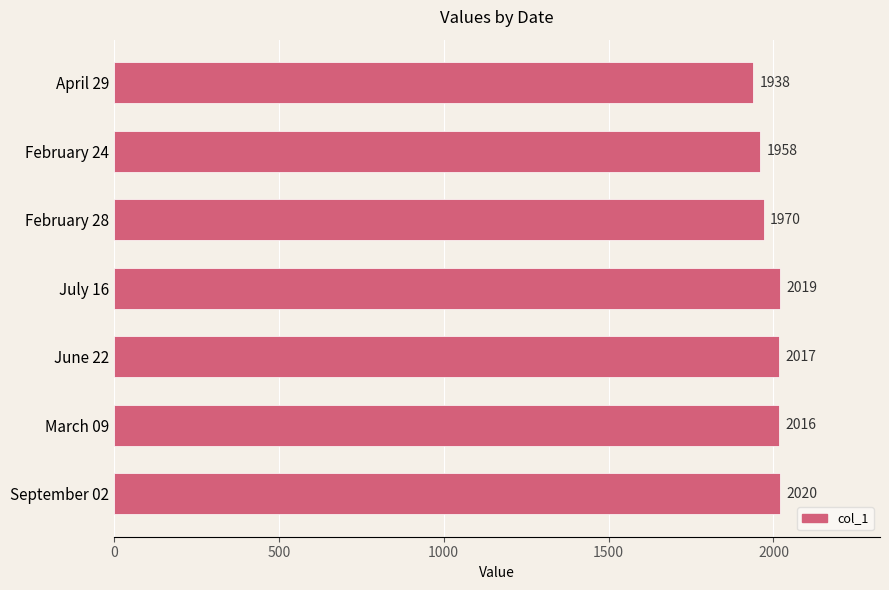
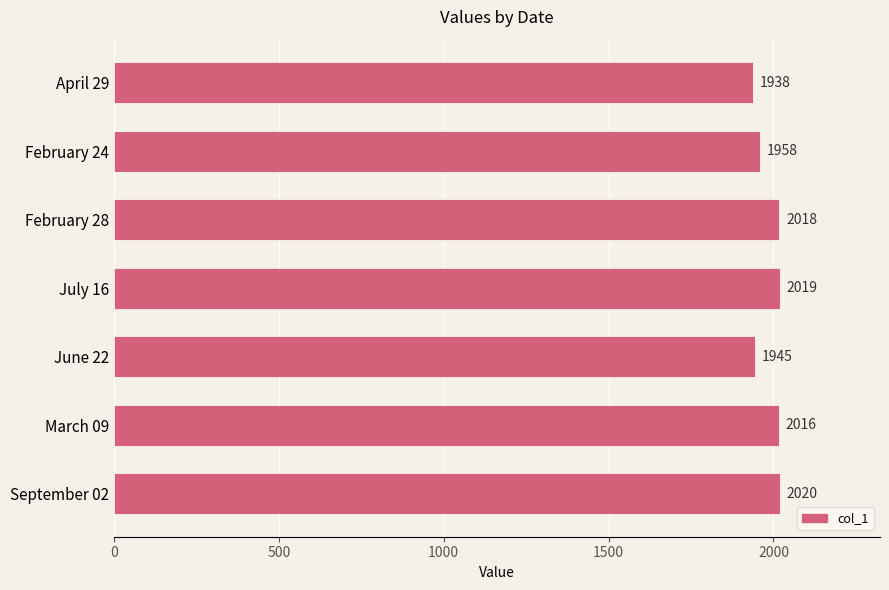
  {
    "April 29": 1938,
    "February 24": 1958,
-   "February 28": 1970,
+   "February 28": 2018,
    "July 16": 2019,
-   "June 22": 2017,
+   "June 22": 1945,
    "March 09": 2016,
    "September 02": 2020
  }
